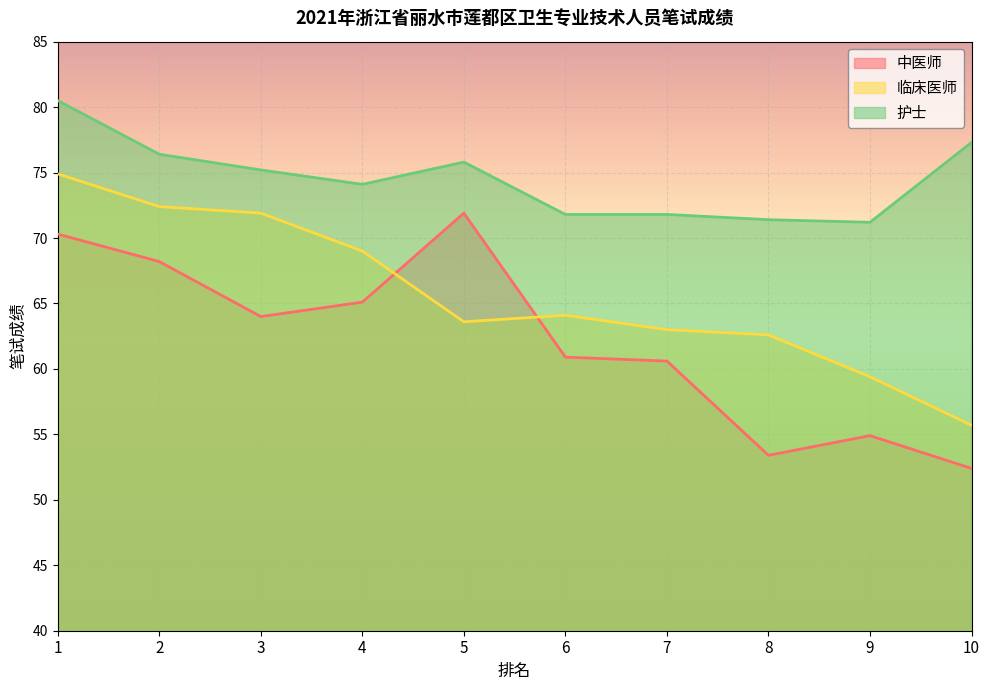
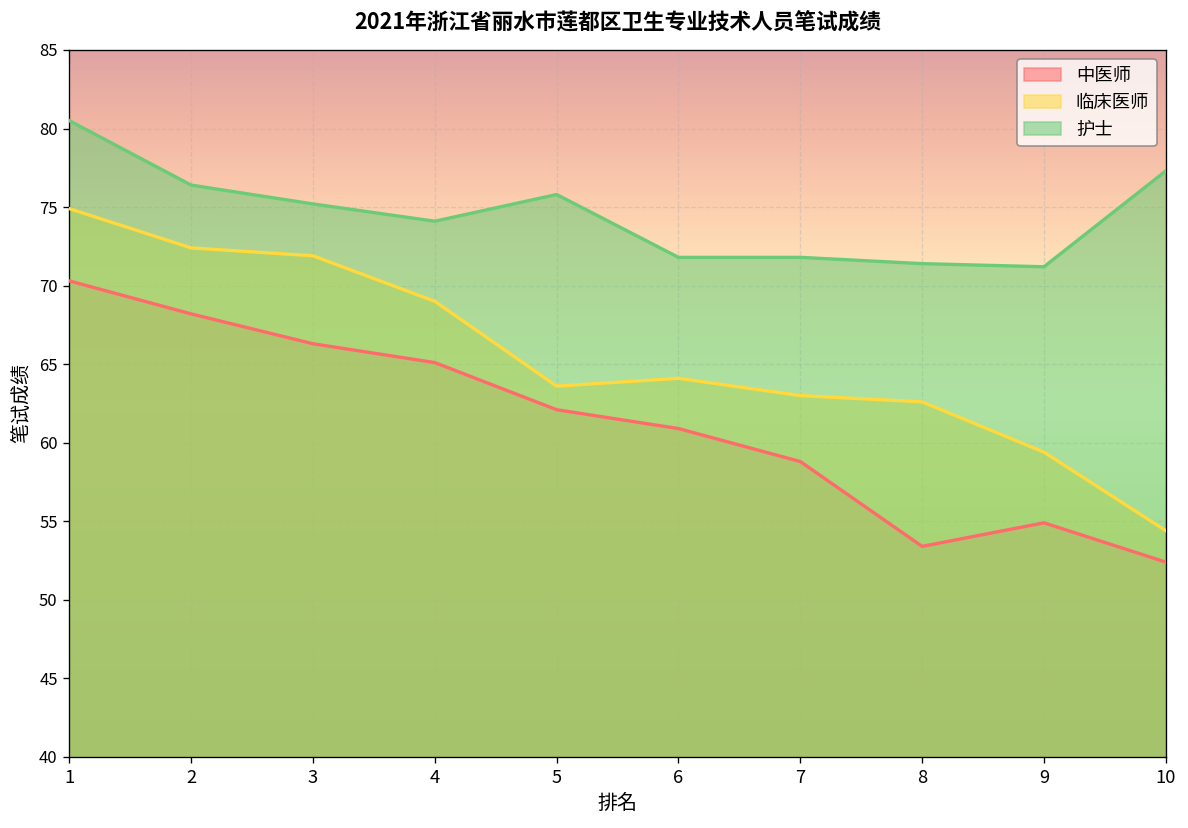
  {
    "中医师": {
      "1": 70.3,
      "2": 68.2,
-     "3": 64.0,
+     "3": 66.3,
      "4": 65.1,
-     "5": 71.9,
+     "5": 62.1,
      "6": 60.9,
-     "7": 60.6,
+     "7": 58.8,
      "8": 53.4,
      "9": 54.9,
      "10": 52.4
    },
    "临床医师": {
      "1": 74.9,
      "2": 72.4,
      "3": 71.9,
      "4": 69.0,
      "5": 63.6,
      "6": 64.1,
      "7": 63.0,
      "8": 62.6,
      "9": 59.4,
-     "10": 55.7
+     "10": 54.4
    },
    "护士": {
      "1": 80.5,
      "2": 76.4,
      "3": 75.2,
      "4": 74.1,
      "5": 75.8,
      "6": 71.8,
      "7": 71.8,
      "8": 71.4,
      "9": 71.2,
      "10": 77.3
    }
  }
